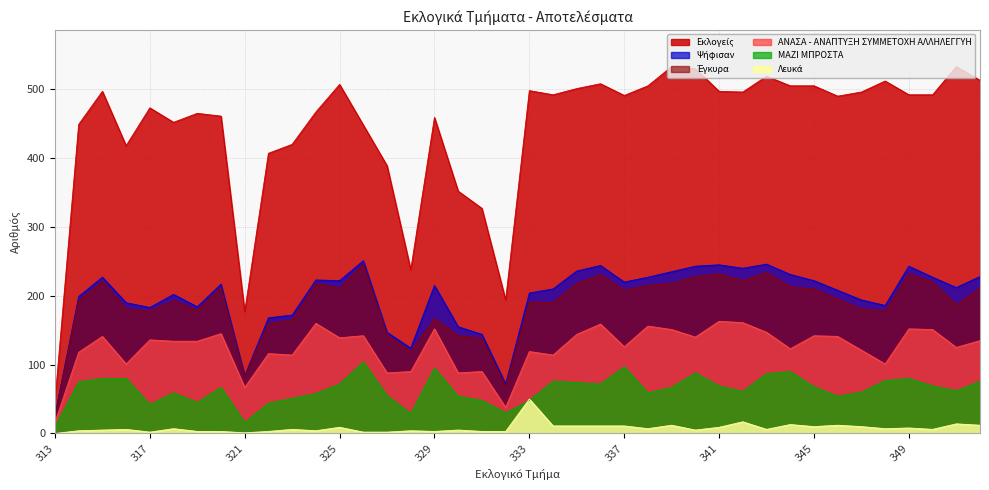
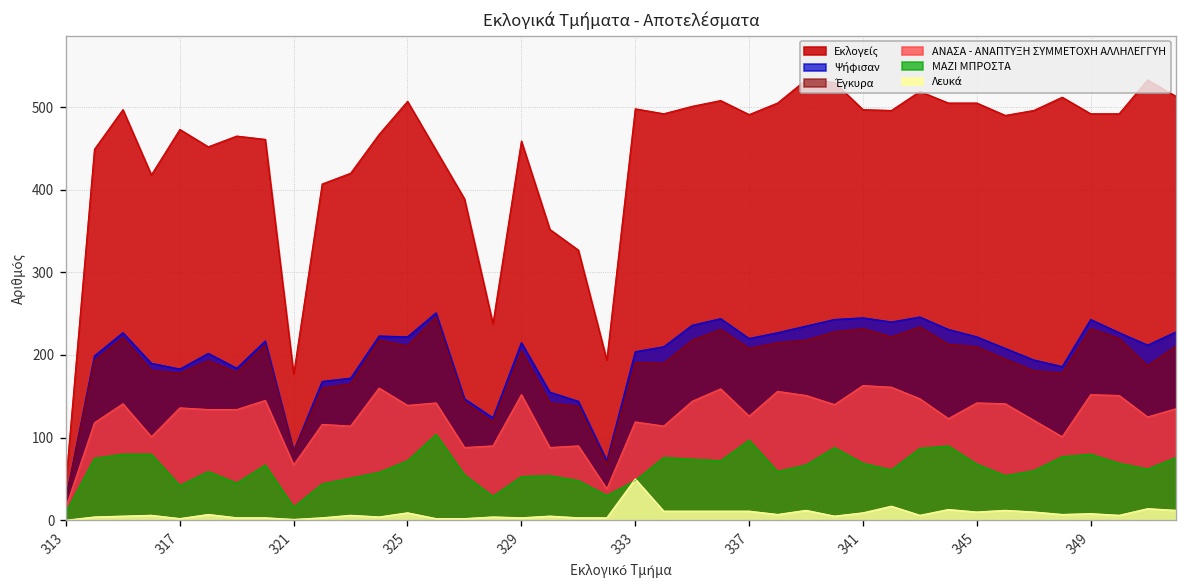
  {
    "Εκλογείς": {
      "313": 50,
      "317": 470,
      "321": 180,
      "325": 510,
      "329": 460,
      "333": 500,
      "337": 490,
      "341": 500,
      "345": 510,
      "349": 490
    },
    "Ψήφισαν": {
      "317": 180,
      "325": 220,
      "329": 220,
      "333": 200,
      "337": 220,
      "341": 250,
      "345": 220,
      "349": 240
    },
    "Έγκυρα": {
      "317": 180,
      "325": 210,
-     "329": 170,
+     "329": 210,
      "333": 190,
      "337": 210,
      "341": 230,
      "345": 210,
      "349": 230
    },
    "ΑΝΑΣΑ - ΑΝΑΠΤΥΞΗ ΣΥΜΜΕΤΟΧΗ ΑΛΛΗΛΕΓΓΥΗ": {
      "313": 20,
      "317": 140,
      "321": 70,
      "325": 140,
      "329": 150,
      "333": 120,
      "337": 130,
      "341": 160,
      "345": 140,
      "349": 150
    },
    "ΜΑΖΙ ΜΠΡΟΣΤΑ": {
      "313": 10,
      "317": 40,
      "321": 20,
      "325": 70,
-     "329": 100,
+     "329": 50,
      "337": 100,
      "341": 70,
      "345": 70,
      "349": 80
    },
    "Λευκά": {
      "313": 0,
      "317": 0,
      "321": 0,
      "325": 10,
      "329": 0,
      "337": 10,
      "341": 10,
      "345": 10,
      "349": 10
    }
  }
